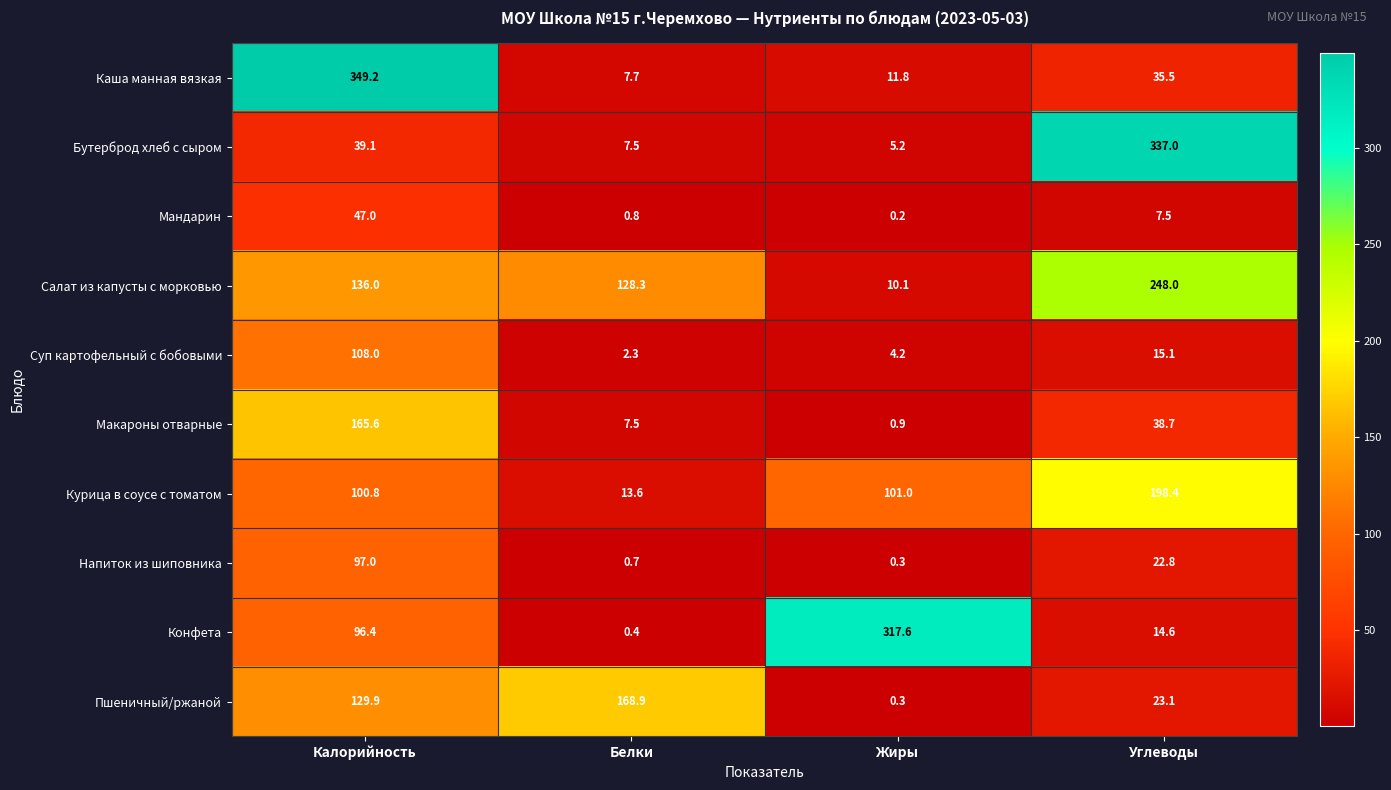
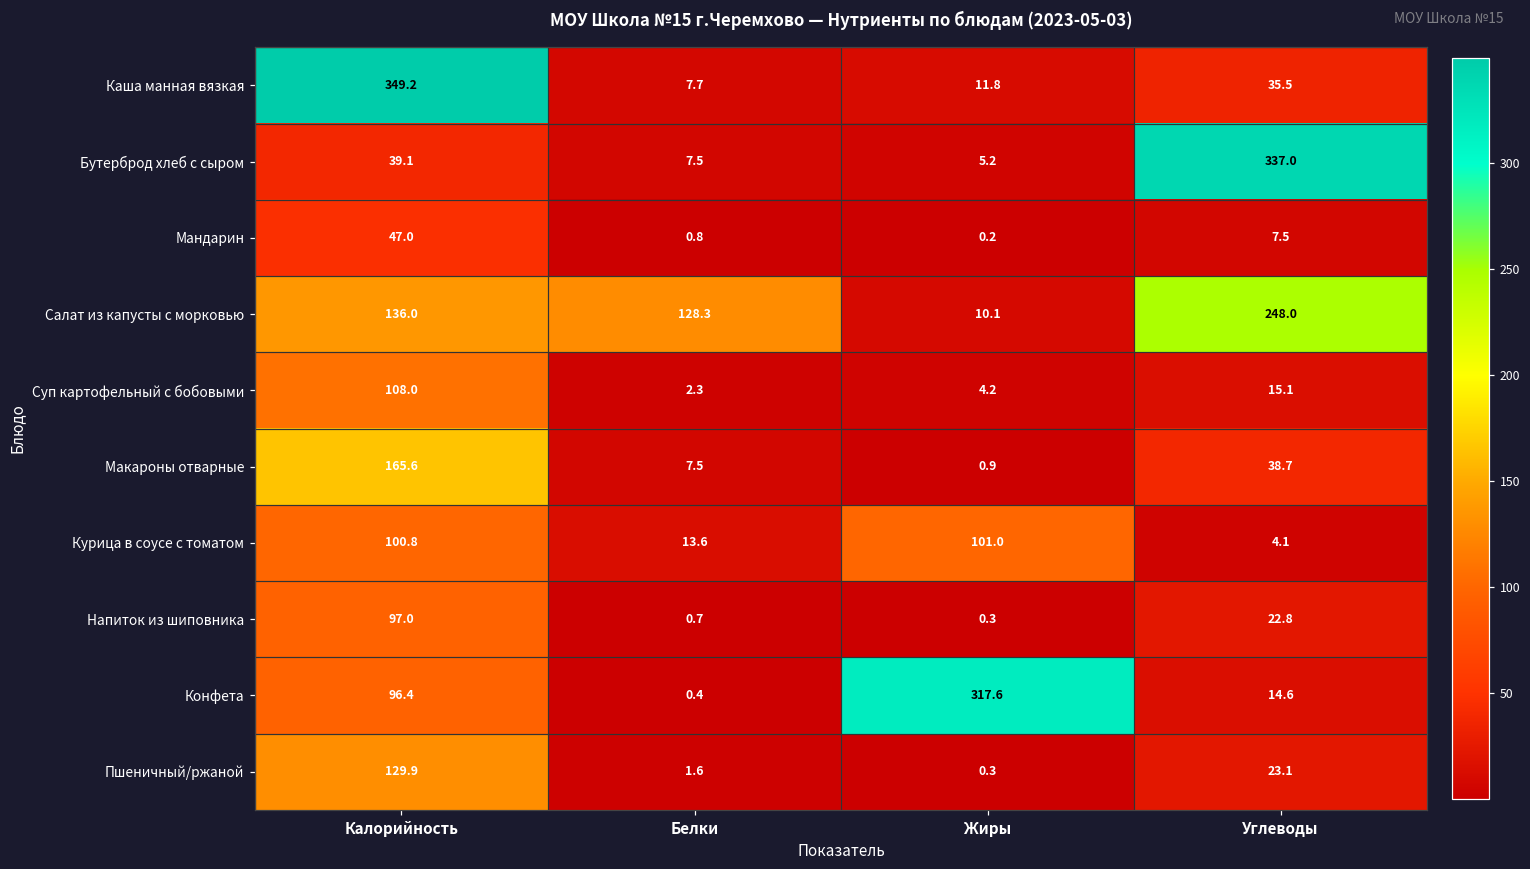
  {
    "Каша манная вязкая": {
      "Калорийность": 349.2,
      "Белки": 7.7,
      "Жиры": 11.8,
      "Углеводы": 35.5
    },
    "Бутерброд хлеб с сыром": {
      "Калорийность": 39.1,
      "Белки": 7.5,
      "Жиры": 5.2,
      "Углеводы": 337.0
    },
    "Мандарин": {
      "Калорийность": 47.0,
      "Белки": 0.8,
      "Жиры": 0.2,
      "Углеводы": 7.5
    },
    "Салат из капусты с морковью": {
      "Калорийность": 136.0,
      "Белки": 128.3,
      "Жиры": 10.1,
      "Углеводы": 248.0
    },
    "Суп картофельный с бобовыми": {
      "Калорийность": 108.0,
      "Белки": 2.3,
      "Жиры": 4.2,
      "Углеводы": 15.1
    },
    "Макароны отварные": {
      "Калорийность": 165.6,
      "Белки": 7.5,
      "Жиры": 0.9,
      "Углеводы": 38.7
    },
    "Курица в соусе с томатом": {
      "Калорийность": 100.8,
      "Белки": 13.6,
      "Жиры": 101.0,
-     "Углеводы": 198.4
+     "Углеводы": 4.1
    },
    "Напиток из шиповника": {
      "Калорийность": 97.0,
      "Белки": 0.7,
      "Жиры": 0.3,
      "Углеводы": 22.8
    },
    "Конфета": {
      "Калорийность": 96.4,
      "Белки": 0.4,
      "Жиры": 317.6,
      "Углеводы": 14.6
    },
    "Пшеничный/ржаной": {
      "Калорийность": 129.9,
-     "Белки": 168.9,
+     "Белки": 1.6,
      "Жиры": 0.3,
      "Углеводы": 23.1
    }
  }
